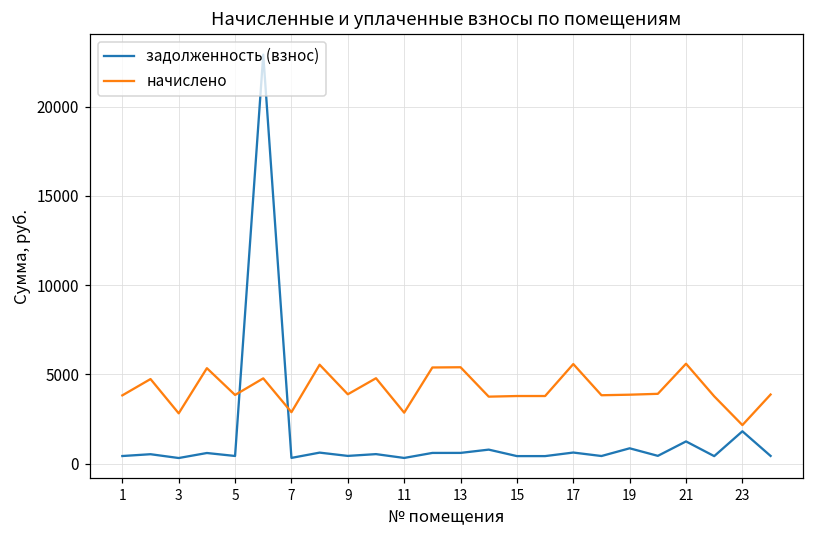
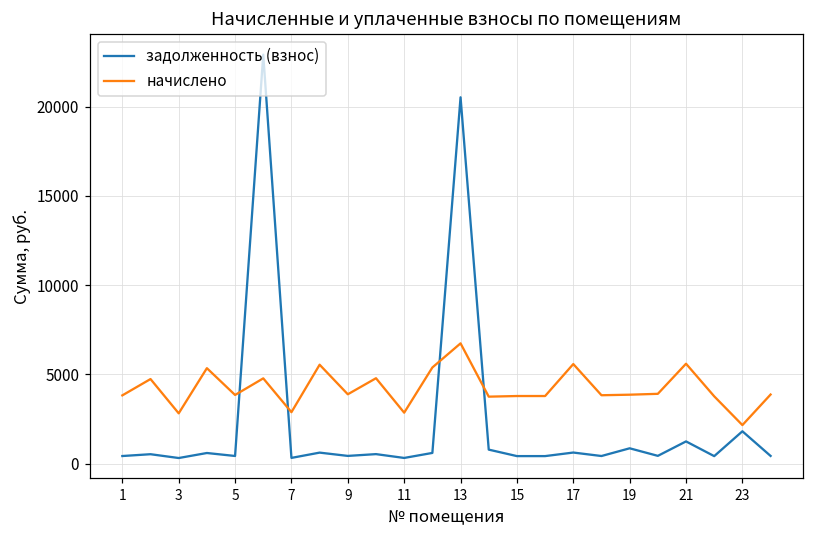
  {
    "задолженность (взнос)": {
      "1": 400,
      "3": 300,
      "5": 400,
      "7": 300,
      "9": 400,
      "11": 300,
-     "13": 600,
+     "13": 20500,
      "15": 400,
      "17": 600,
      "19": 900,
      "21": 1200,
      "23": 1800
    },
    "начислено": {
      "1": 3800,
      "3": 2800,
      "5": 3800,
      "7": 2900,
      "9": 3900,
      "11": 2900,
-     "13": 5400,
+     "13": 6700,
      "15": 3800,
      "17": 5600,
      "19": 3900,
      "21": 5600,
      "23": 2200
    }
  }
